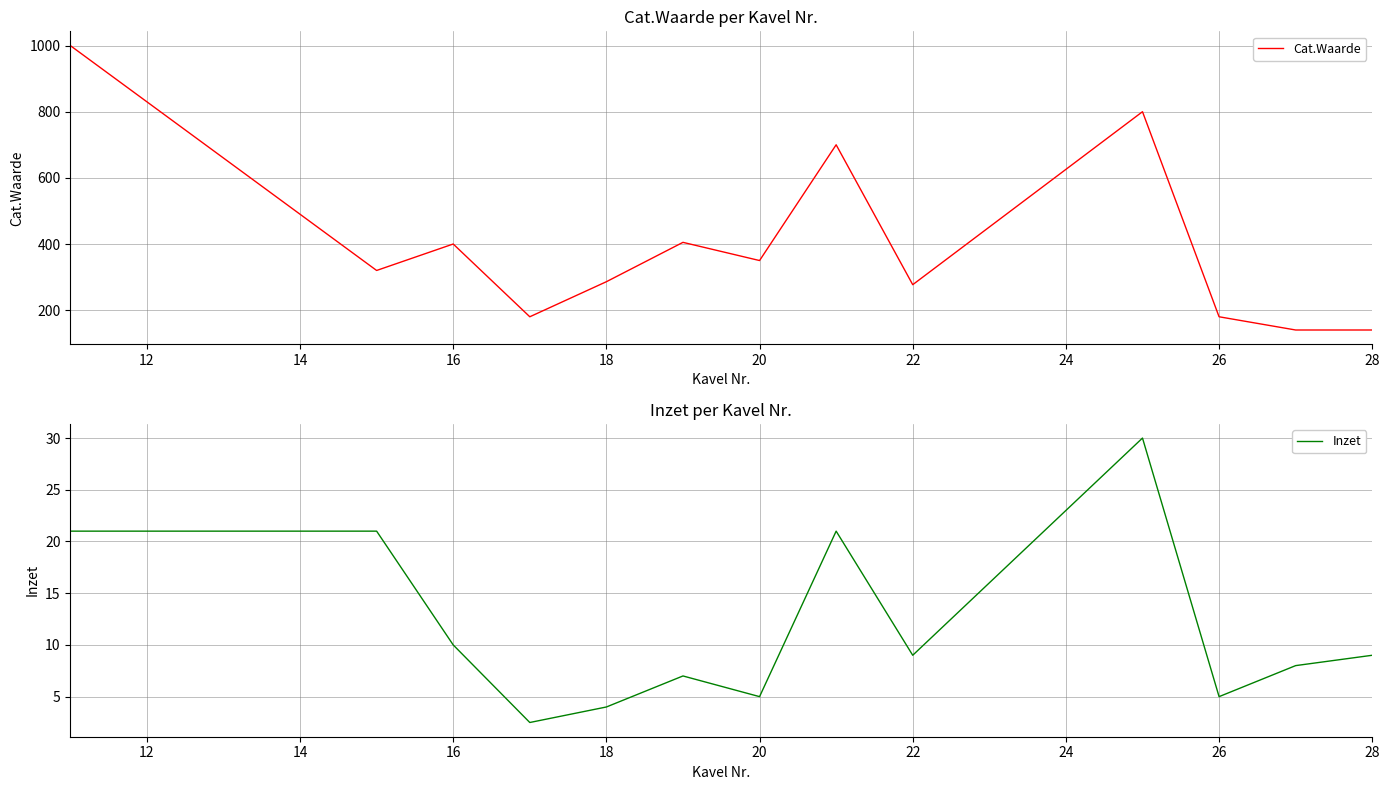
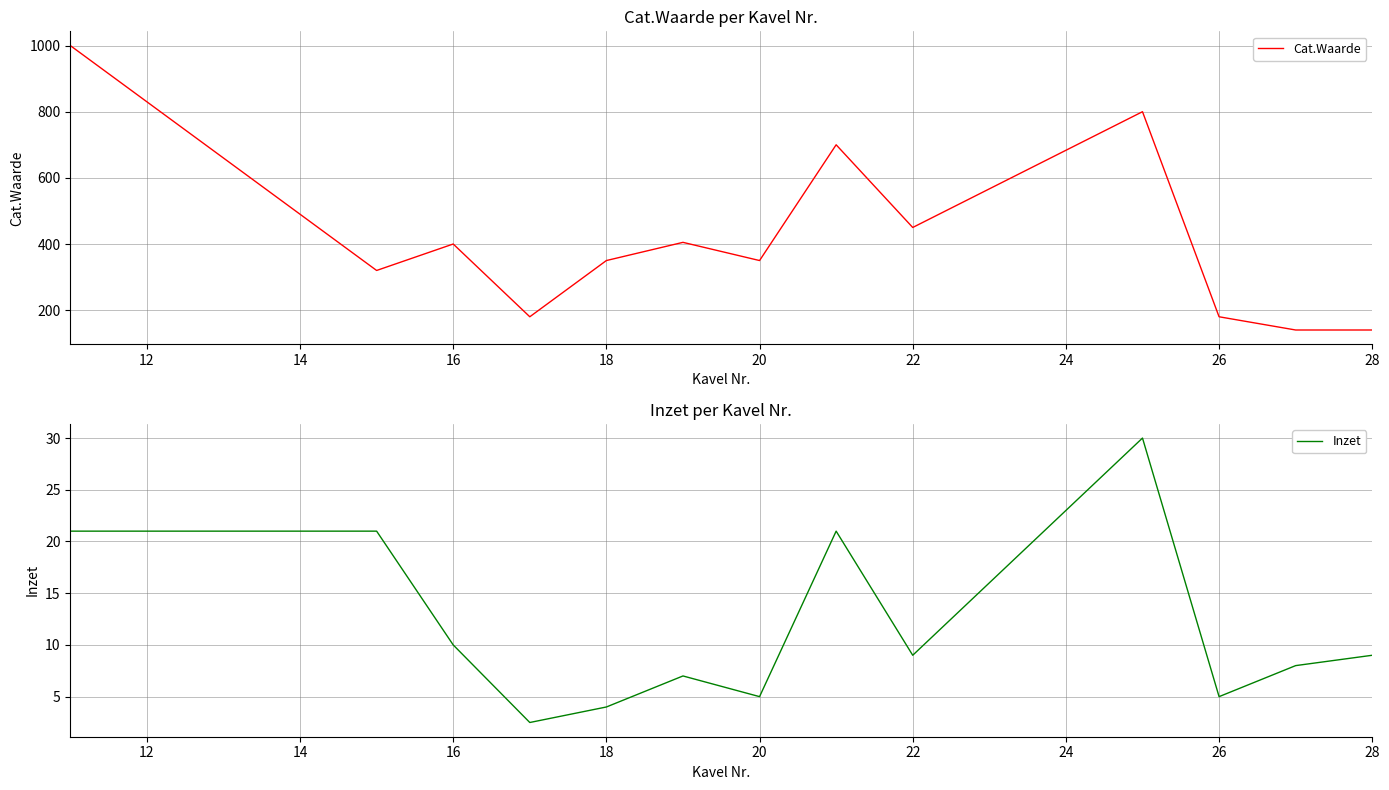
  {
    "Cat.Waarde per Kavel Nr.": {
      "16": 400,
-     "18": 290,
+     "18": 350,
      "20": 350,
-     "22": 280,
+     "22": 450,
      "26": 180,
      "28": 140
    },
    "Inzet per Kavel Nr.": {
      "16": 10.0,
      "18": 4.0,
      "20": 5.0,
      "22": 9.0,
      "26": 5.0,
      "28": 9.0
    }
  }
